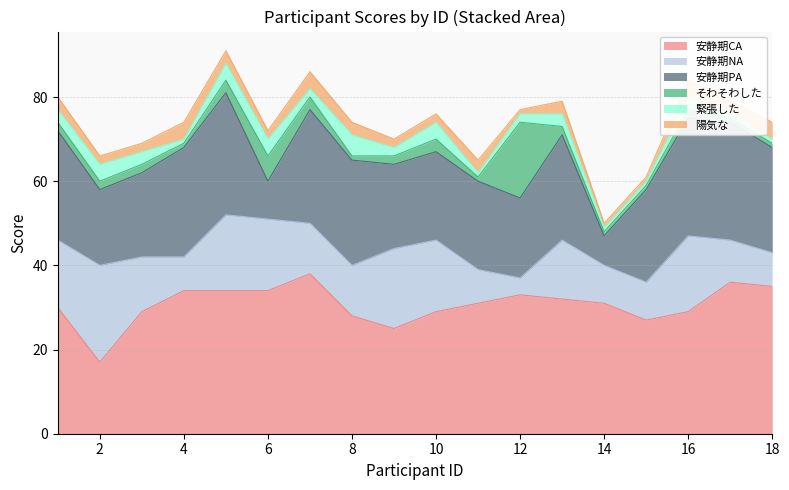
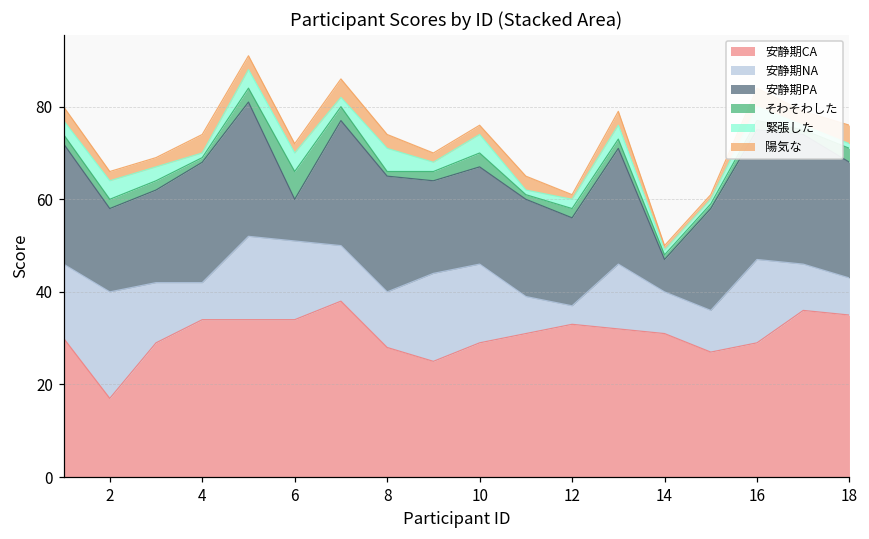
  {
    "安静期NA": {
      "2": 23,
      "4": 8,
      "6": 17,
      "8": 12,
      "10": 17,
      "12": 4,
      "14": 9,
      "16": 18,
      "18": 8
    },
    "安静期PA": {
      "2": 18,
      "4": 26,
      "6": 9,
      "8": 25,
      "10": 21,
      "12": 19,
      "14": 7,
      "18": 25
    },
    "そわそわした": {
      "2": 2,
      "4": 1,
      "6": 6,
      "8": 1,
      "10": 3,
-     "12": 18,
+     "12": 2,
      "14": 1,
-     "18": 1
+     "18": 3
    },
    "緊張した": {
      "2": 4,
      "4": 1,
      "6": 4,
      "8": 5,
      "10": 4,
      "12": 2,
      "14": 1,
      "18": 1
    }
  }
